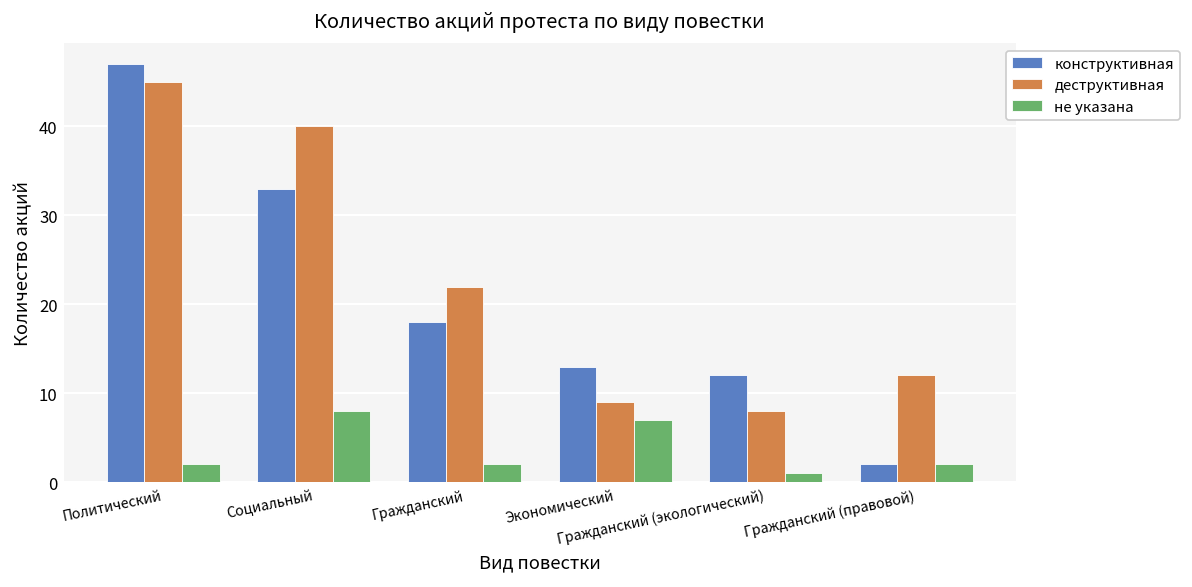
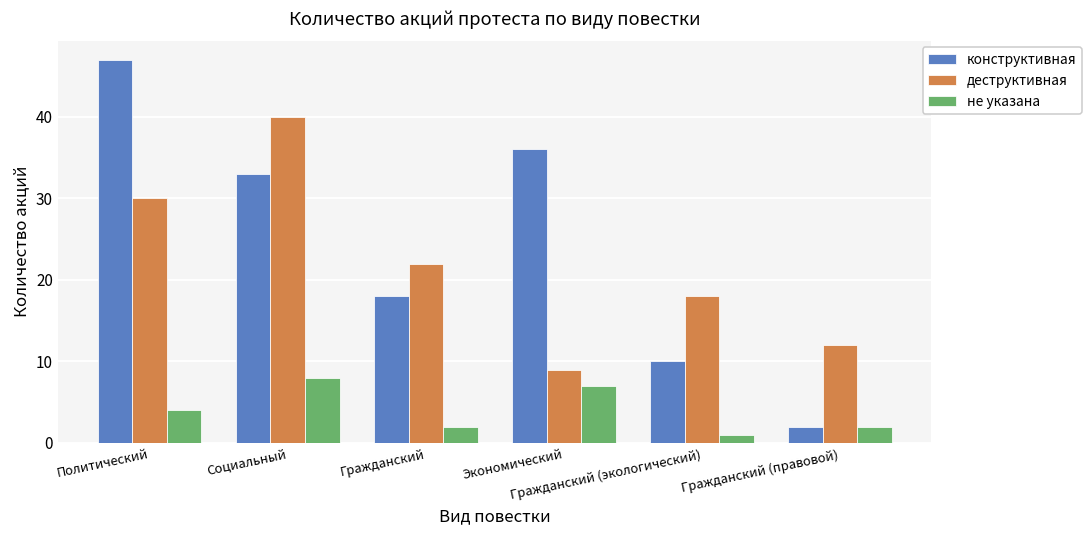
  {
    "конструктивная": {
      "Политический": 47,
      "Социальный": 33,
      "Гражданский": 18,
-     "Экономический": 13,
-     "Гражданский (экологический)": 12,
+     "Экономический": 36,
+     "Гражданский (экологический)": 10,
      "Гражданский (правовой)": 2
    },
    "деструктивная": {
-     "Политический": 45,
+     "Политический": 30,
      "Социальный": 40,
      "Гражданский": 22,
      "Экономический": 9,
-     "Гражданский (экологический)": 8,
+     "Гражданский (экологический)": 18,
      "Гражданский (правовой)": 12
    },
    "не указана": {
-     "Политический": 2,
+     "Политический": 4,
      "Социальный": 8,
      "Гражданский": 2,
      "Экономический": 7,
      "Гражданский (экологический)": 1,
      "Гражданский (правовой)": 2
    }
  }
